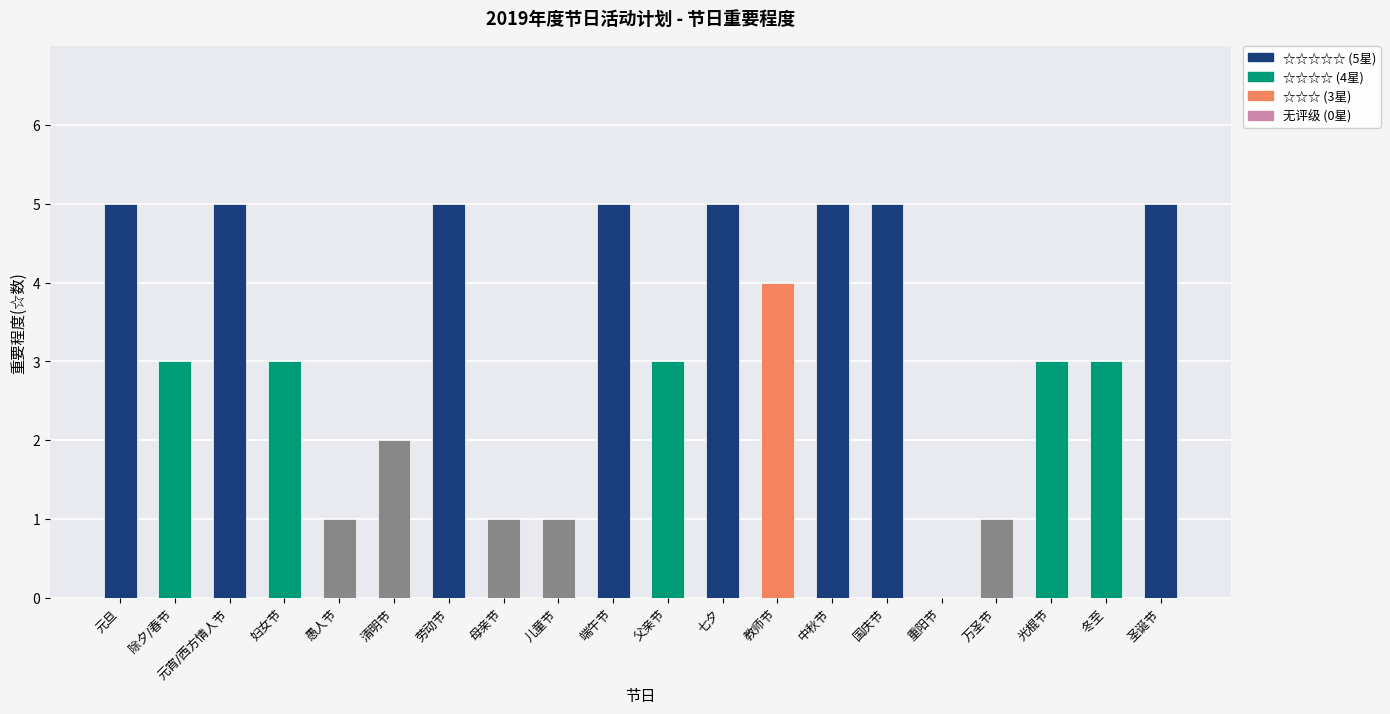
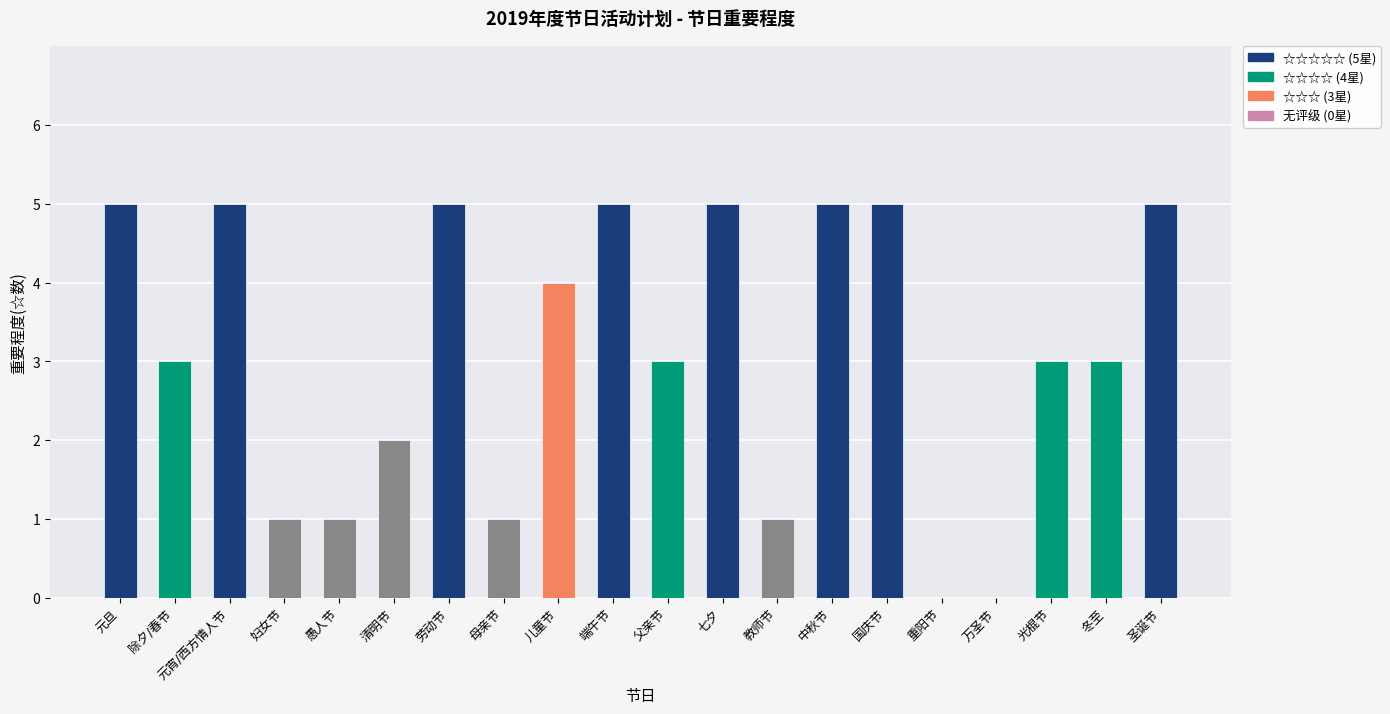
  {
    "元旦": 5,
    "除夕/春节": 3,
    "元宵/西方情人节": 5,
-   "妇女节": 3,
+   "妇女节": 1,
    "愚人节": 1,
    "清明节": 2,
    "劳动节": 5,
    "母亲节": 1,
-   "儿童节": 1,
+   "儿童节": 4,
    "端午节": 5,
    "父亲节": 3,
    "七夕": 5,
-   "教师节": 4,
+   "教师节": 1,
    "中秋节": 5,
    "国庆节": 5,
    "重阳节": 0,
-   "万圣节": 1,
+   "万圣节": 0,
    "光棍节": 3,
    "冬至": 3,
    "圣诞节": 5
  }
